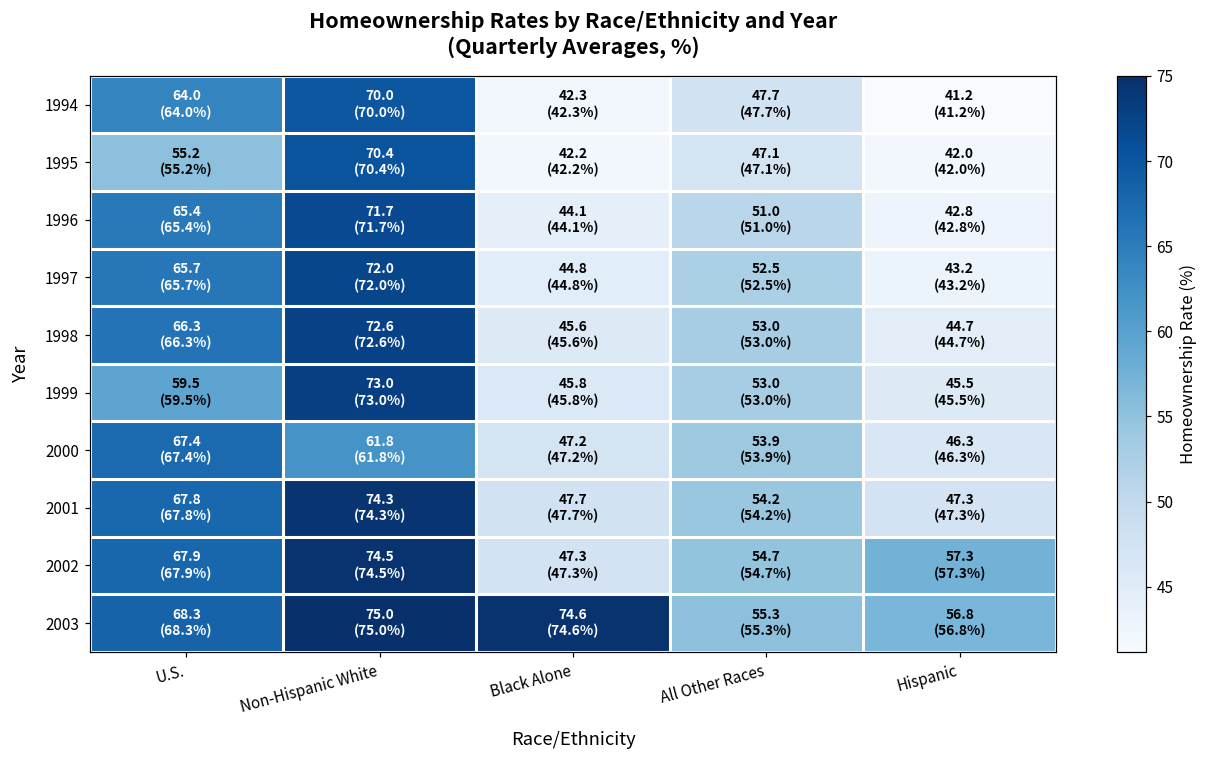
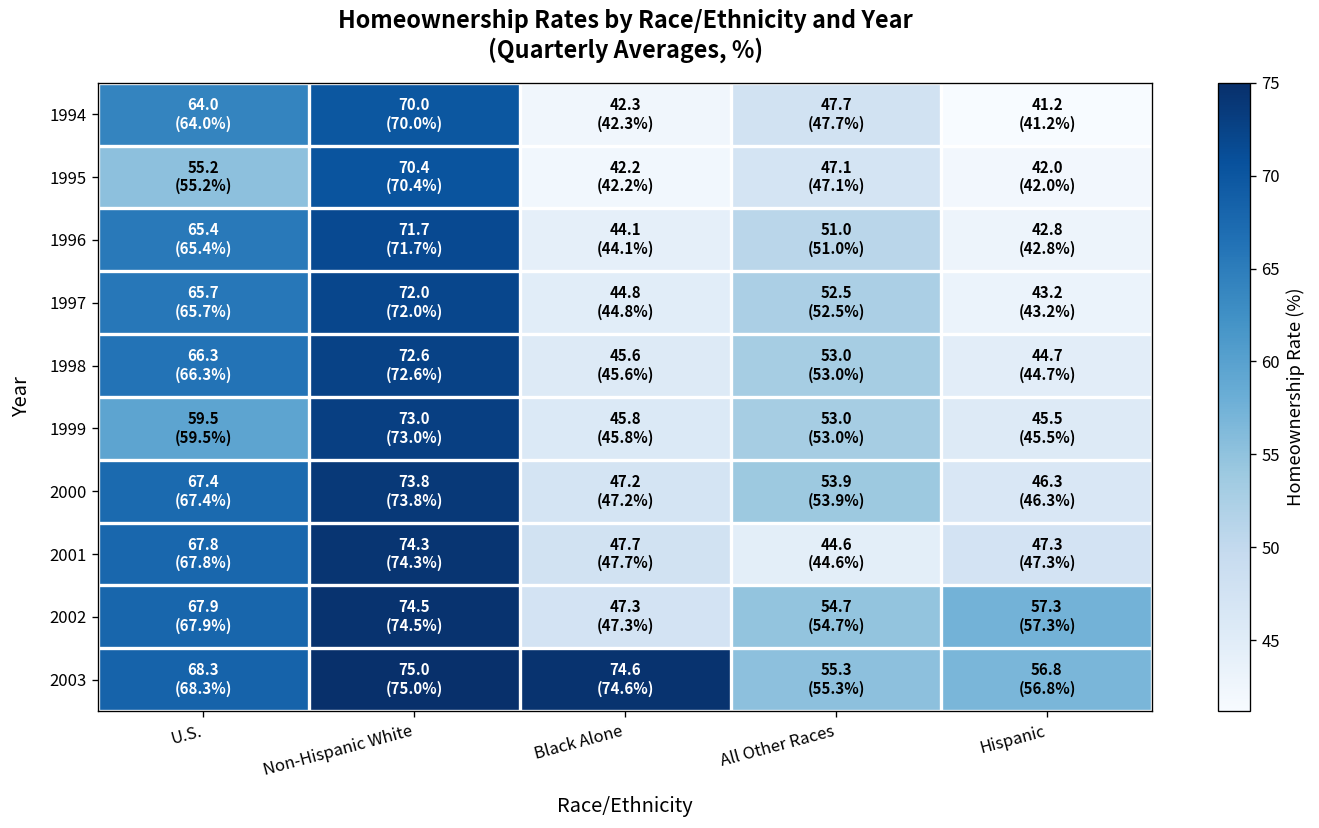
  {
    "2000": {
-     "Non-Hispanic White": "61.8 (61.8%)"
+     "Non-Hispanic White": "73.8 (73.8%)"
    },
    "2001": {
-     "All Other Races": "54.2 (54.2%)"
+     "All Other Races": "44.6 (44.6%)"
    }
  }
